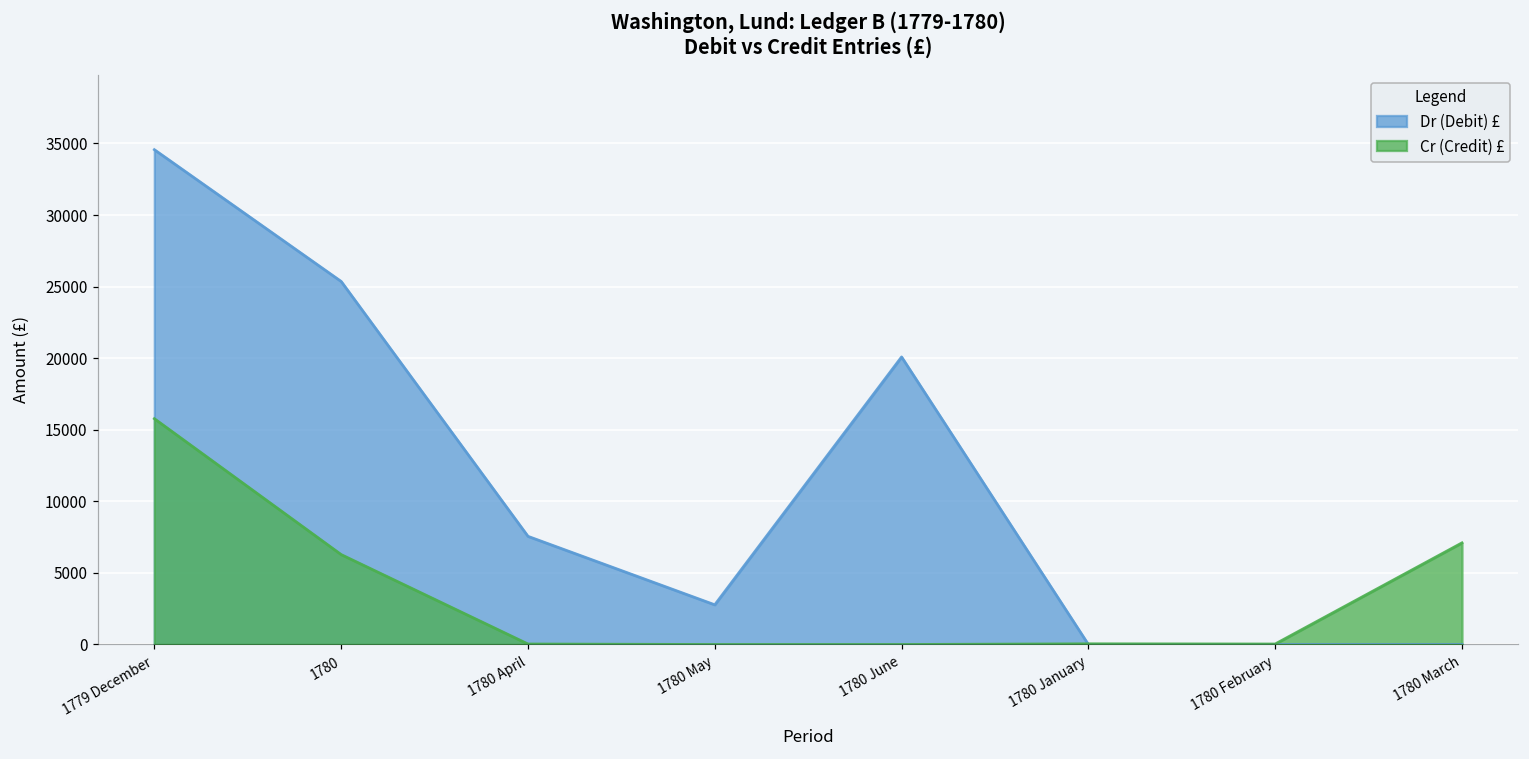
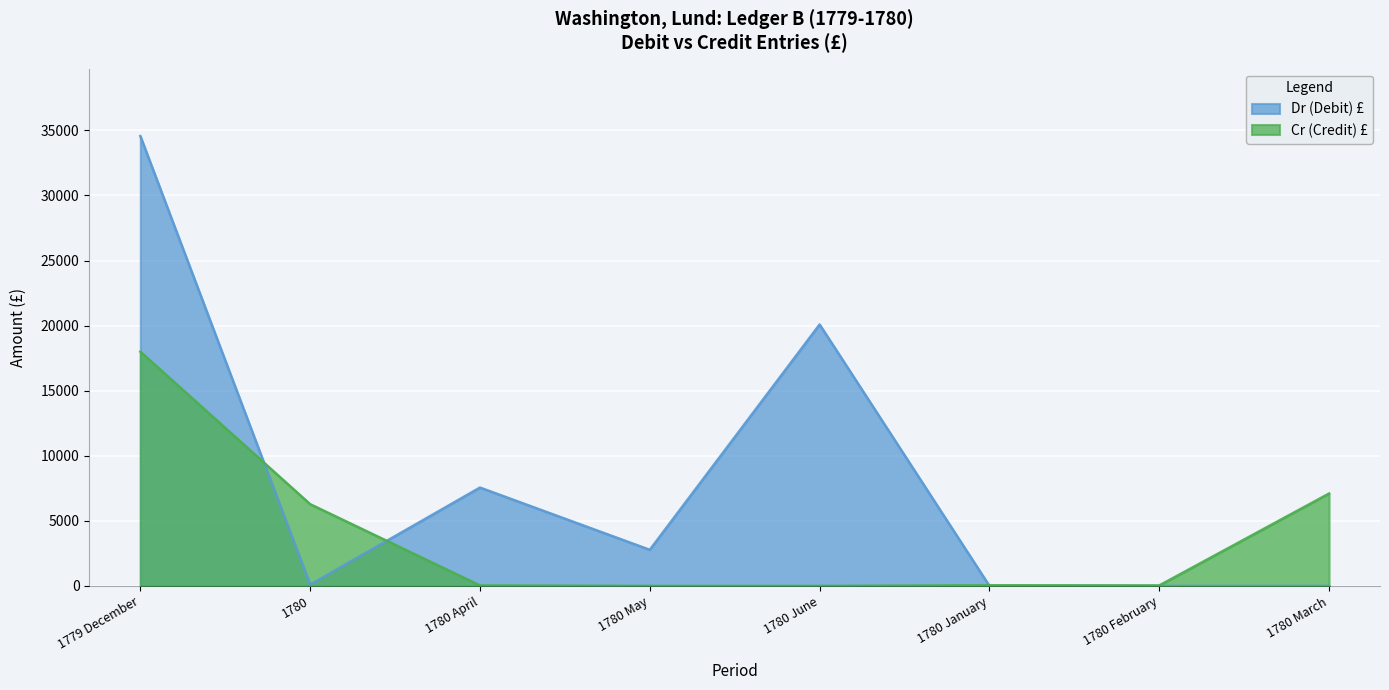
  {
    "Dr (Debit) £": {
      "1779 December": 34600,
-     "1780": 25400,
+     "1780": 100,
      "1780 April": 7600,
      "1780 May": 2800,
      "1780 June": 20100,
      "1780 March": 0
    },
    "Cr (Credit) £": {
-     "1779 December": 15800,
+     "1779 December": 18000,
      "1780": 6300,
      "1780 April": 0,
      "1780 May": 0,
      "1780 June": 0,
      "1780 March": 7100
    }
  }
